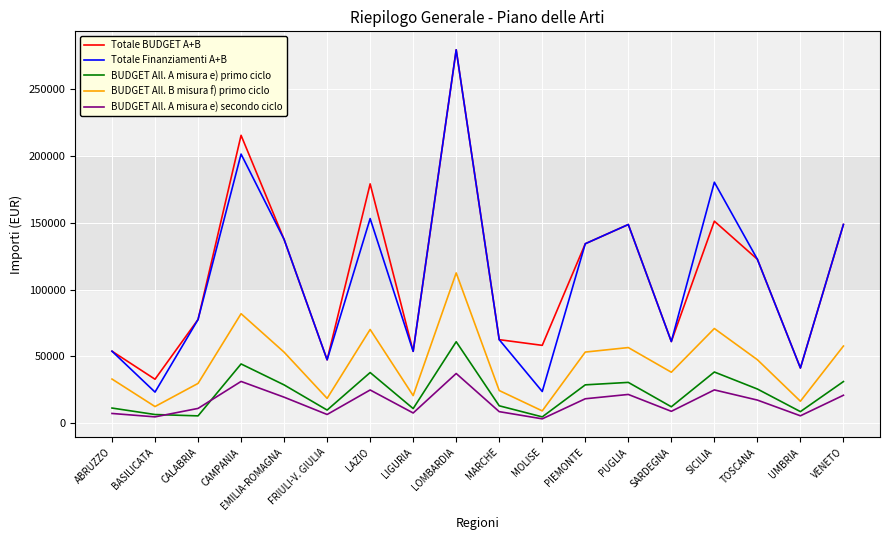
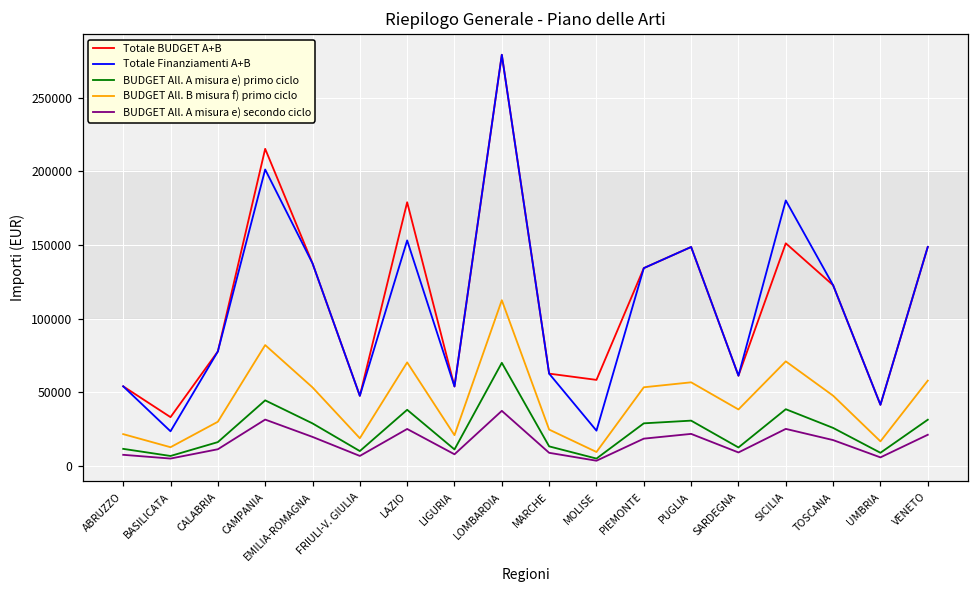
  {
    "Totale BUDGET A+B": {
      "BASILICATA": 33000,
      "CAMPANIA": 215000,
      "LAZIO": 179000,
      "MOLISE": 58000,
      "SICILIA": 151000
    },
    "Totale Finanziamenti A+B": {
      "BASILICATA": 23000,
      "CAMPANIA": 201000,
      "LAZIO": 153000,
      "MOLISE": 24000,
      "SICILIA": 180000
    },
    "BUDGET All. A misura e) primo ciclo": {
      "ABRUZZO": 11000,
-     "CALABRIA": 6000,
+     "CALABRIA": 16000,
      "CAMPANIA": 44000,
      "EMILIA-ROMAGNA": 29000,
      "FRIULI-V. GIULIA": 10000,
      "LAZIO": 38000,
      "LIGURIA": 11000,
-     "LOMBARDIA": 61000,
+     "LOMBARDIA": 70000,
      "MARCHE": 13000,
      "PIEMONTE": 29000,
      "PUGLIA": 31000,
      "SARDEGNA": 12000,
      "SICILIA": 38000,
      "TOSCANA": 26000,
      "UMBRIA": 9000,
      "VENETO": 31000
    },
    "BUDGET All. B misura f) primo ciclo": {
-     "ABRUZZO": 33000,
+     "ABRUZZO": 21000,
      "BASILICATA": 12000,
      "CALABRIA": 30000,
      "CAMPANIA": 82000,
      "EMILIA-ROMAGNA": 53000,
      "FRIULI-V. GIULIA": 19000,
      "LAZIO": 70000,
      "LIGURIA": 21000,
      "LOMBARDIA": 112000,
      "MARCHE": 24000,
      "MOLISE": 9000,
      "PIEMONTE": 53000,
      "PUGLIA": 57000,
      "SARDEGNA": 38000,
      "SICILIA": 71000,
      "TOSCANA": 48000,
      "UMBRIA": 16000,
      "VENETO": 58000
    },
    "BUDGET All. A misura e) secondo ciclo": {
      "ABRUZZO": 7000,
      "CALABRIA": 11000,
      "CAMPANIA": 31000,
      "EMILIA-ROMAGNA": 20000,
      "FRIULI-V. GIULIA": 7000,
      "LAZIO": 25000,
      "LIGURIA": 8000,
      "LOMBARDIA": 37000,
      "MARCHE": 9000,
      "PIEMONTE": 18000,
      "PUGLIA": 22000,
      "SARDEGNA": 9000,
      "SICILIA": 25000,
      "TOSCANA": 17000,
      "UMBRIA": 6000,
      "VENETO": 21000
    }
  }
